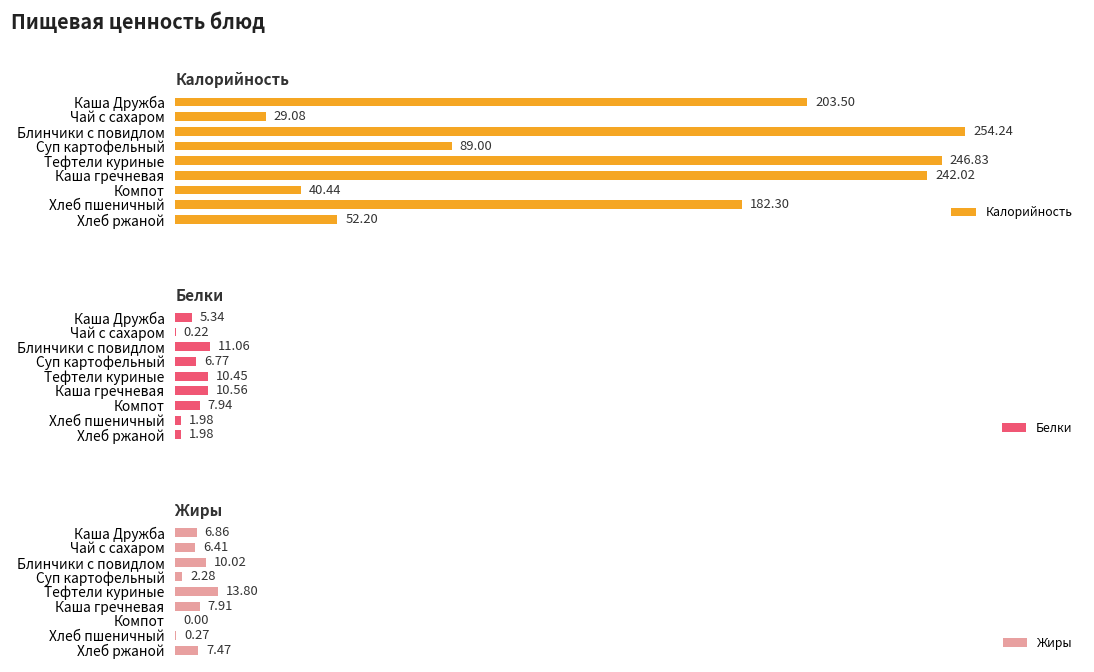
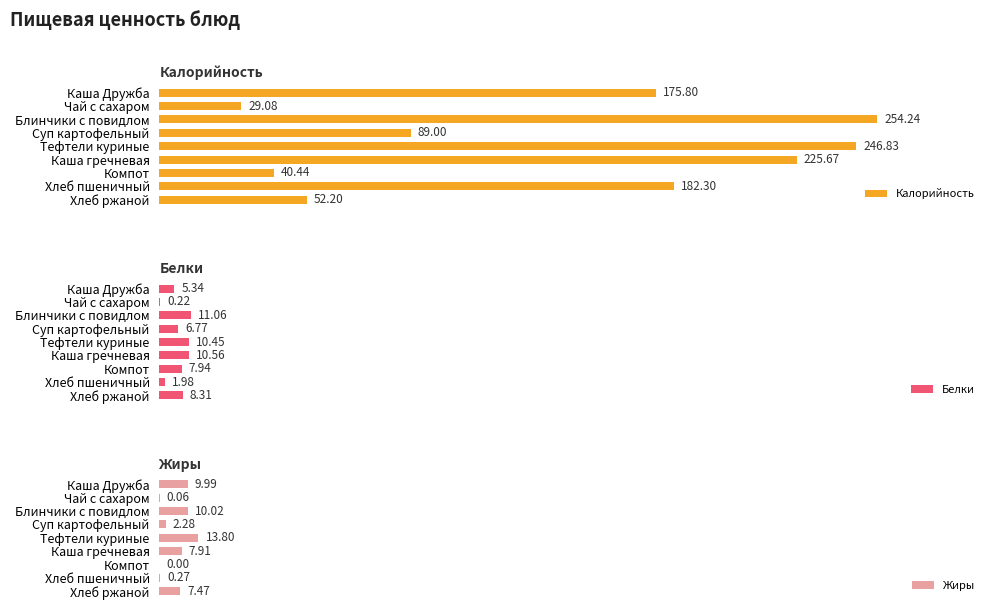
  {
    "Калорийность": {
-     "Каша Дружба": 203.50,
+     "Каша Дружба": 175.80,
      "Чай с сахаром": 29.08,
      "Блинчики с повидлом": 254.24,
      "Суп картофельный": 89.00,
      "Тефтели куриные": 246.83,
-     "Каша гречневая": 242.02,
+     "Каша гречневая": 225.67,
      "Компот": 40.44,
      "Хлеб пшеничный": 182.30,
      "Хлеб ржаной": 52.20
    },
    "Белки": {
      "Каша Дружба": 5.34,
      "Чай с сахаром": 0.22,
      "Блинчики с повидлом": 11.06,
      "Суп картофельный": 6.77,
      "Тефтели куриные": 10.45,
      "Каша гречневая": 10.56,
      "Компот": 7.94,
      "Хлеб пшеничный": 1.98,
-     "Хлеб ржаной": 1.98
+     "Хлеб ржаной": 8.31
    },
    "Жиры": {
-     "Каша Дружба": 6.86,
-     "Чай с сахаром": 6.41,
+     "Каша Дружба": 9.99,
+     "Чай с сахаром": 0.06,
      "Блинчики с повидлом": 10.02,
      "Суп картофельный": 2.28,
      "Тефтели куриные": 13.80,
      "Каша гречневая": 7.91,
      "Компот": 0.00,
      "Хлеб пшеничный": 0.27,
      "Хлеб ржаной": 7.47
    }
  }
